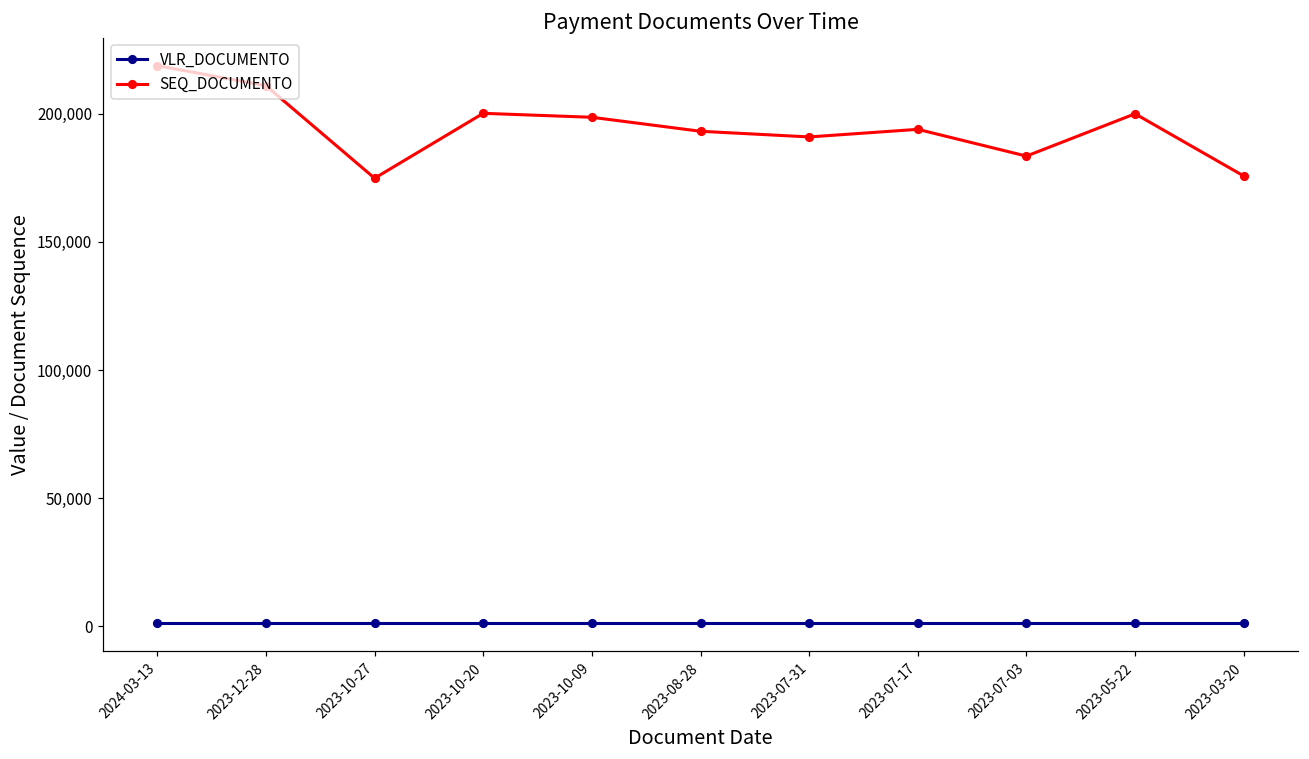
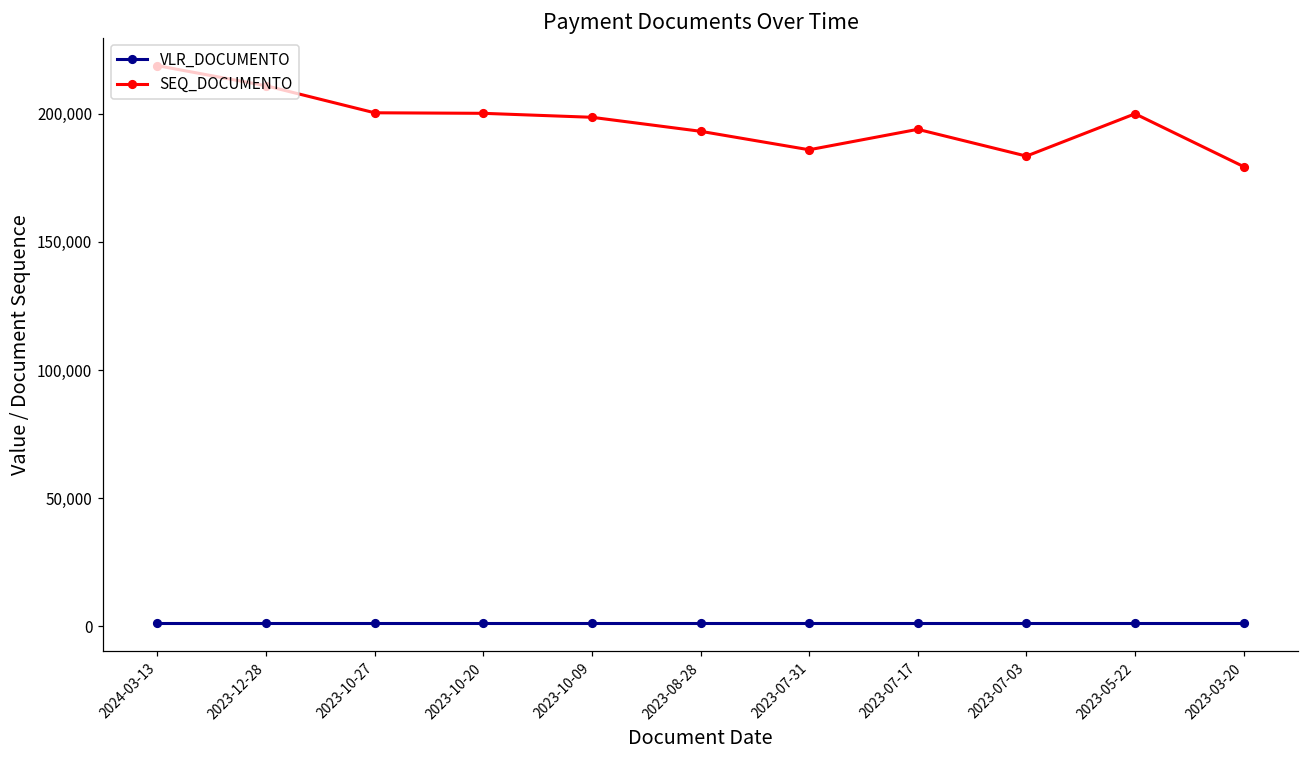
  {
    "VLR_DOCUMENTO": {
      "2024-03-13": "1,000",
      "2023-12-28": "1,000",
      "2023-10-27": "1,000",
      "2023-10-20": "1,000",
      "2023-10-09": "1,000",
      "2023-08-28": "1,000",
      "2023-07-31": "1,000",
      "2023-07-17": "1,000",
      "2023-07-03": "1,000",
      "2023-05-22": "1,000",
      "2023-03-20": "1,000"
    },
    "SEQ_DOCUMENTO": {
-     "2023-10-27": "175,000",
+     "2023-10-27": "200,000",
      "2023-10-20": "200,000",
      "2023-10-09": "199,000",
      "2023-08-28": "193,000",
-     "2023-07-31": "191,000",
+     "2023-07-31": "186,000",
      "2023-07-17": "194,000",
      "2023-07-03": "184,000",
      "2023-05-22": "200,000",
-     "2023-03-20": "176,000"
+     "2023-03-20": "179,000"
    }
  }
